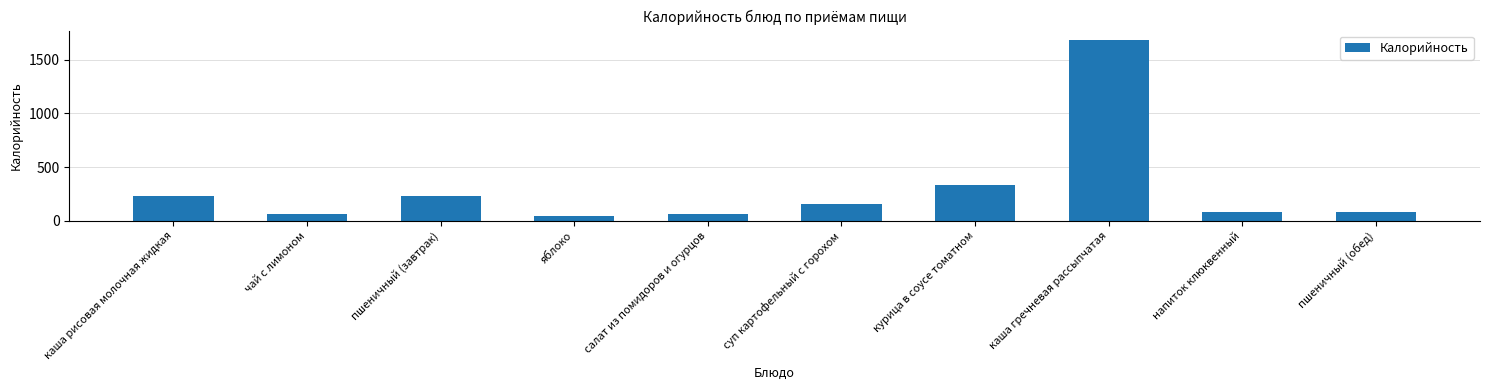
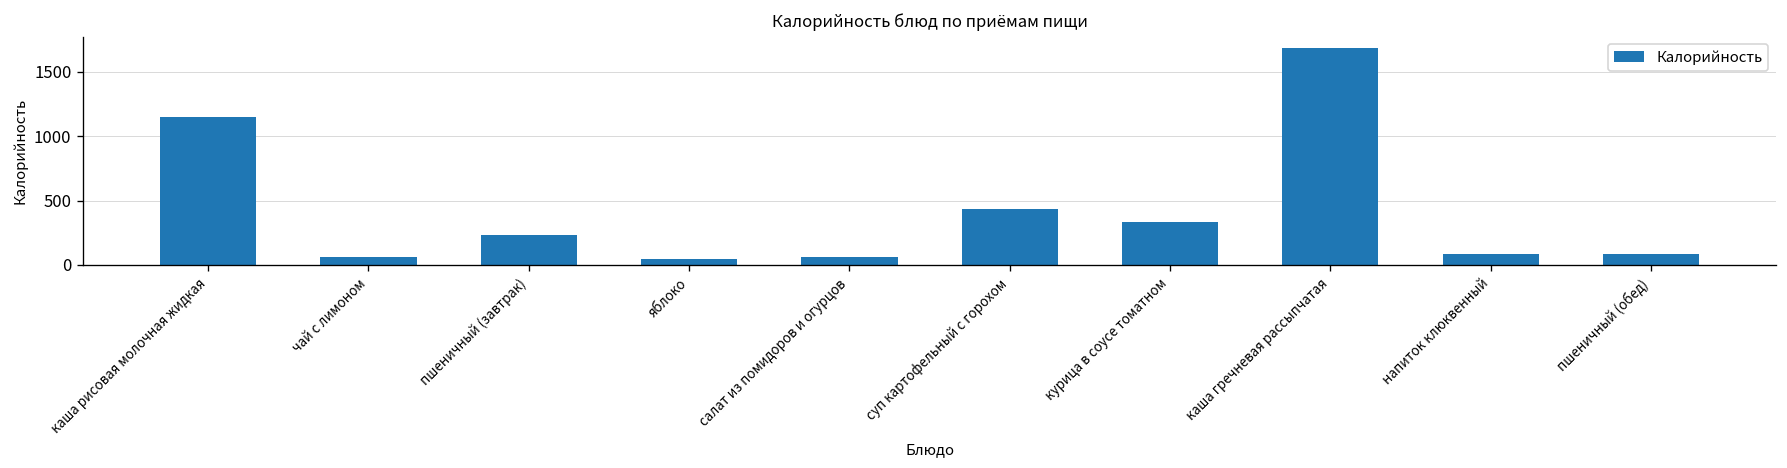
  {
-   "каша рисовая молочная жидкая": 230,
+   "каша рисовая молочная жидкая": 1150,
    "чай с лимоном": 60,
    "пшеничный (завтрак)": 240,
    "яблоко": 50,
    "салат из помидоров и огурцов": 60,
-   "суп картофельный с горохом": 160,
+   "суп картофельный с горохом": 430,
    "курица в соусе томатном": 330,
    "каша гречневая рассыпчатая": 1690,
    "напиток клюквенный": 80,
    "пшеничный (обед)": 90
  }
